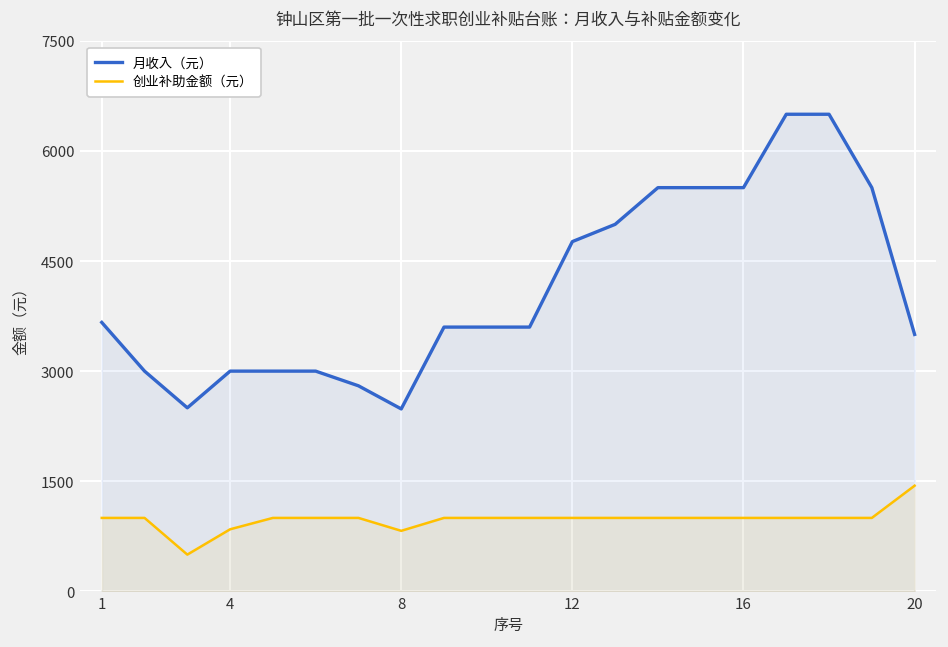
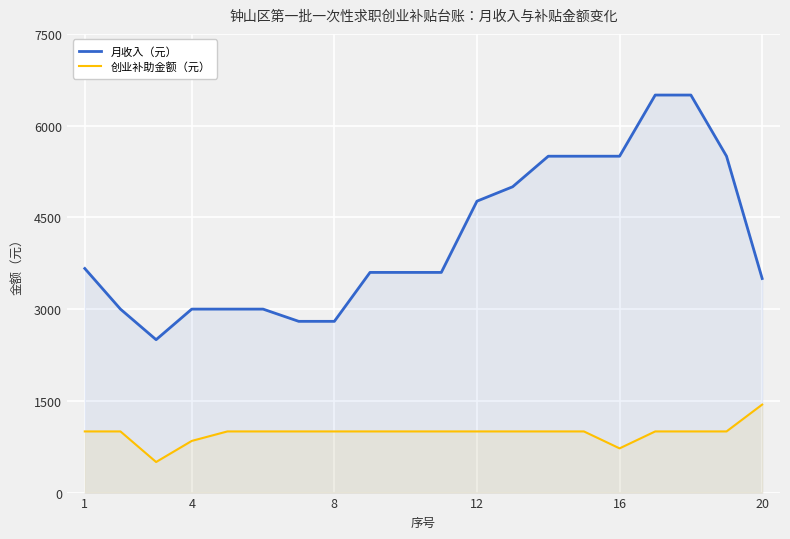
  {
    "月收入（元）": {
      "1": 3700,
      "4": 3000,
-     "8": 2500,
+     "8": 2800,
      "12": 4800,
      "16": 5500,
      "20": 3500
    },
    "创业补助金额（元）": {
      "1": 1000,
      "4": 800,
-     "8": 800,
+     "8": 1000,
      "12": 1000,
-     "16": 1000,
+     "16": 700,
      "20": 1400
    }
  }
